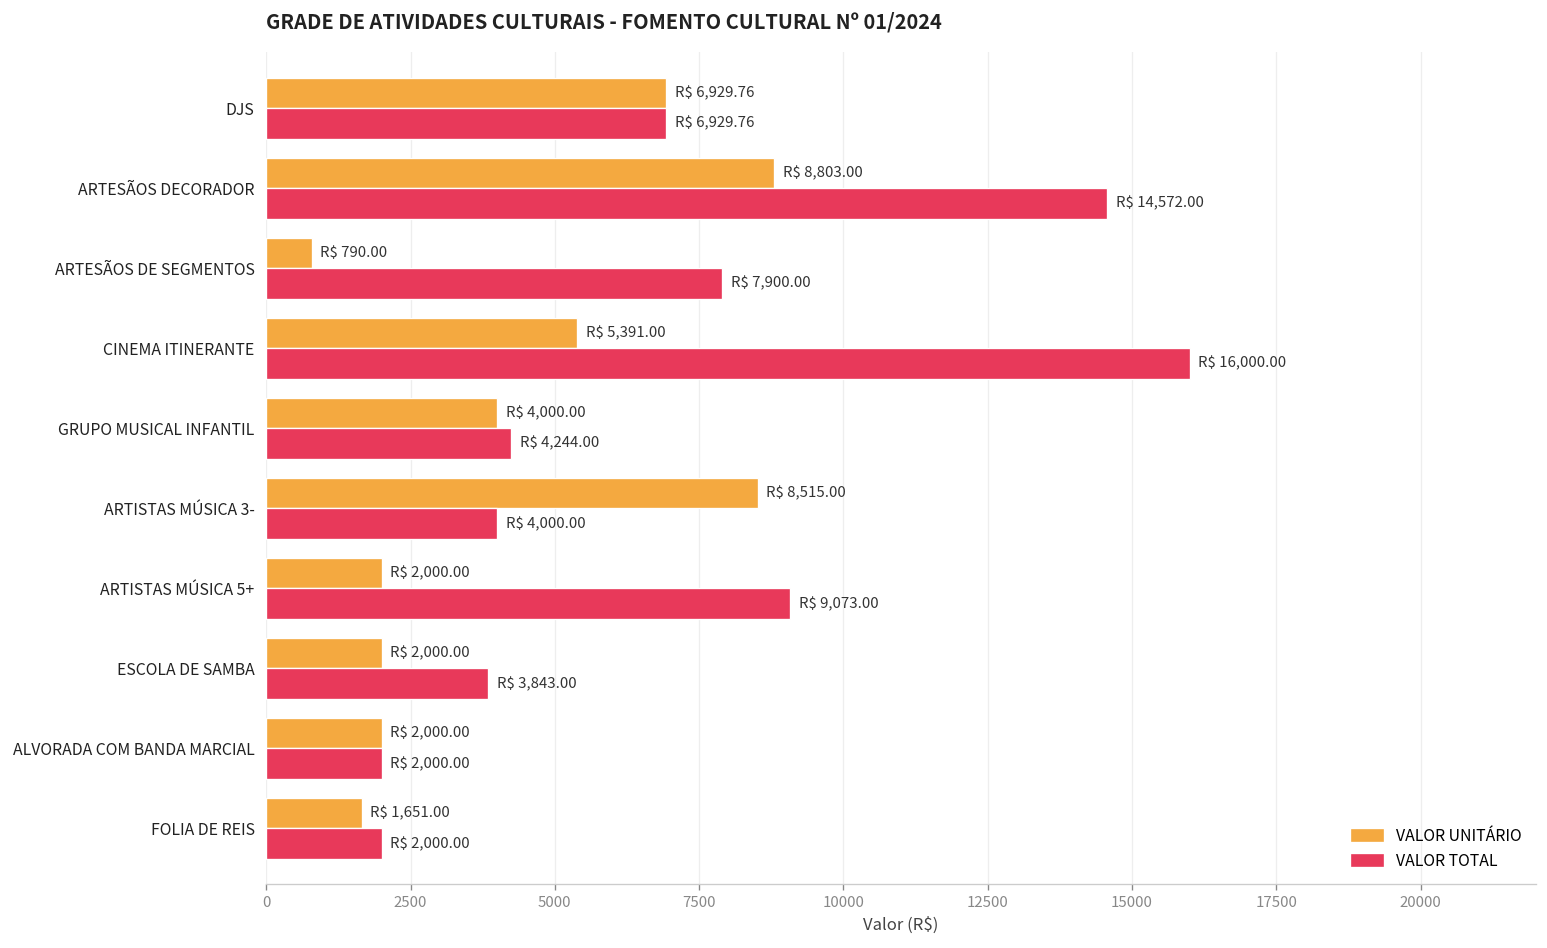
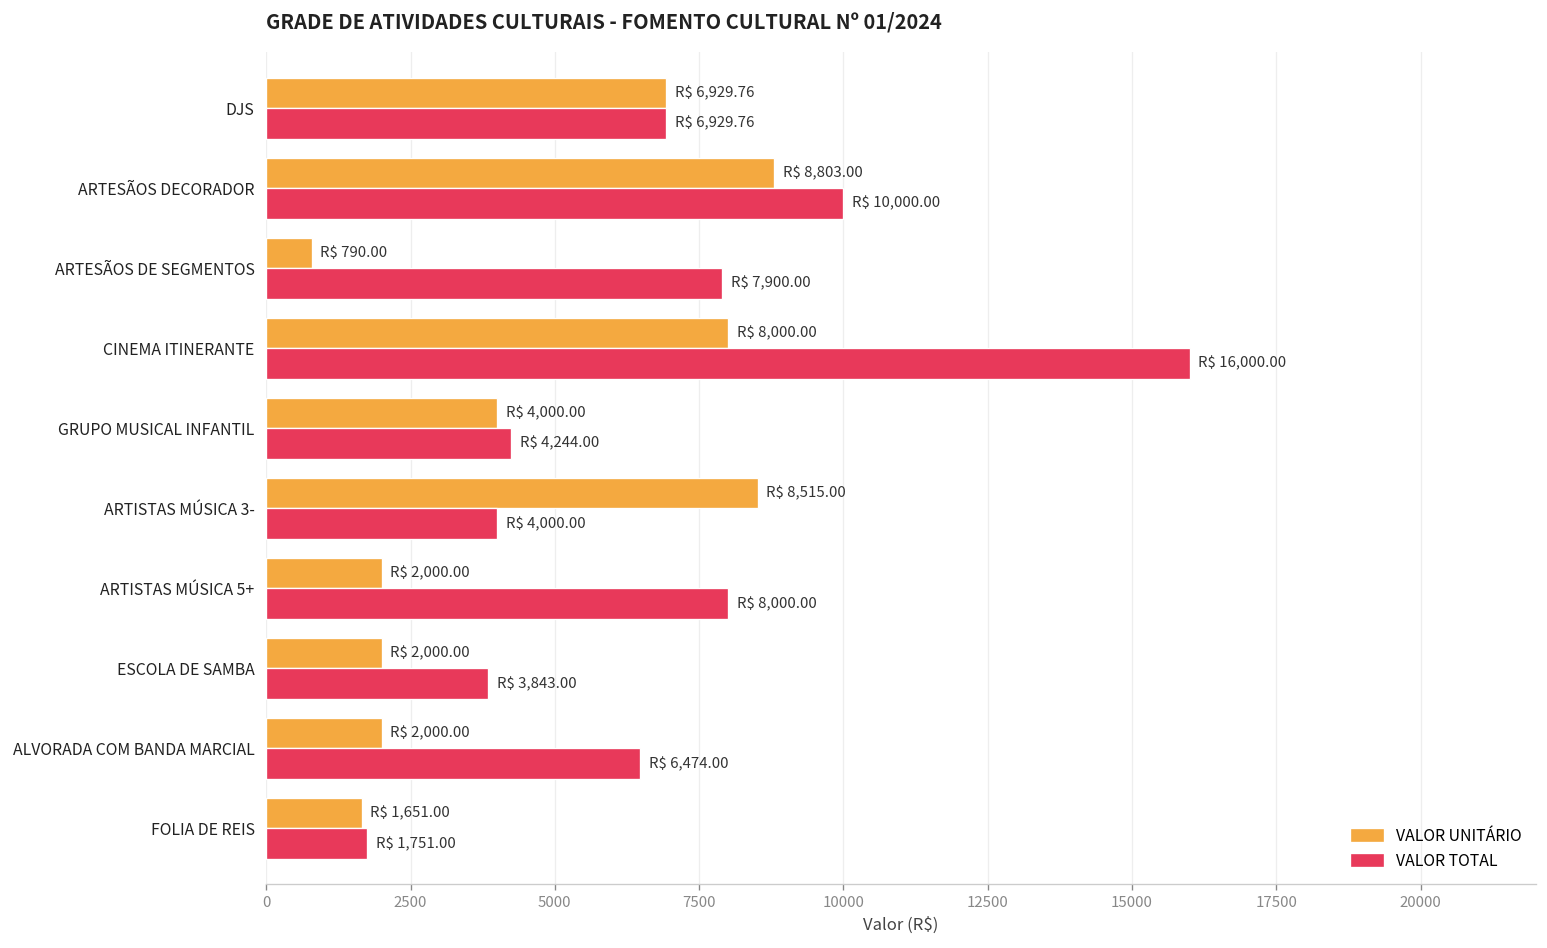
  {
    "VALOR UNITÁRIO": {
      "DJS": "6,929.76",
      "ARTESÃOS DECORADOR": "8,803.00",
      "ARTESÃOS DE SEGMENTOS": "790.00",
-     "CINEMA ITINERANTE": "5,391.00",
+     "CINEMA ITINERANTE": "8,000.00",
      "GRUPO MUSICAL INFANTIL": "4,000.00",
      "ARTISTAS MÚSICA 3-": "8,515.00",
      "ARTISTAS MÚSICA 5+": "2,000.00",
      "ESCOLA DE SAMBA": "2,000.00",
      "ALVORADA COM BANDA MARCIAL": "2,000.00",
      "FOLIA DE REIS": "1,651.00"
    },
    "VALOR TOTAL": {
      "DJS": "6,929.76",
-     "ARTESÃOS DECORADOR": "14,572.00",
+     "ARTESÃOS DECORADOR": "10,000.00",
      "ARTESÃOS DE SEGMENTOS": "7,900.00",
      "CINEMA ITINERANTE": "16,000.00",
      "GRUPO MUSICAL INFANTIL": "4,244.00",
      "ARTISTAS MÚSICA 3-": "4,000.00",
-     "ARTISTAS MÚSICA 5+": "9,073.00",
+     "ARTISTAS MÚSICA 5+": "8,000.00",
      "ESCOLA DE SAMBA": "3,843.00",
-     "ALVORADA COM BANDA MARCIAL": "2,000.00",
-     "FOLIA DE REIS": "2,000.00"
+     "ALVORADA COM BANDA MARCIAL": "6,474.00",
+     "FOLIA DE REIS": "1,751.00"
    }
  }
